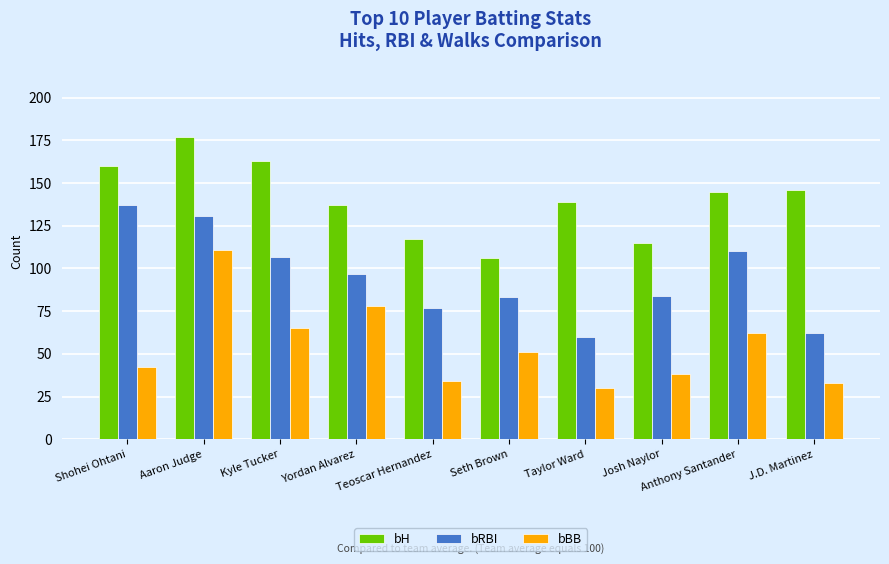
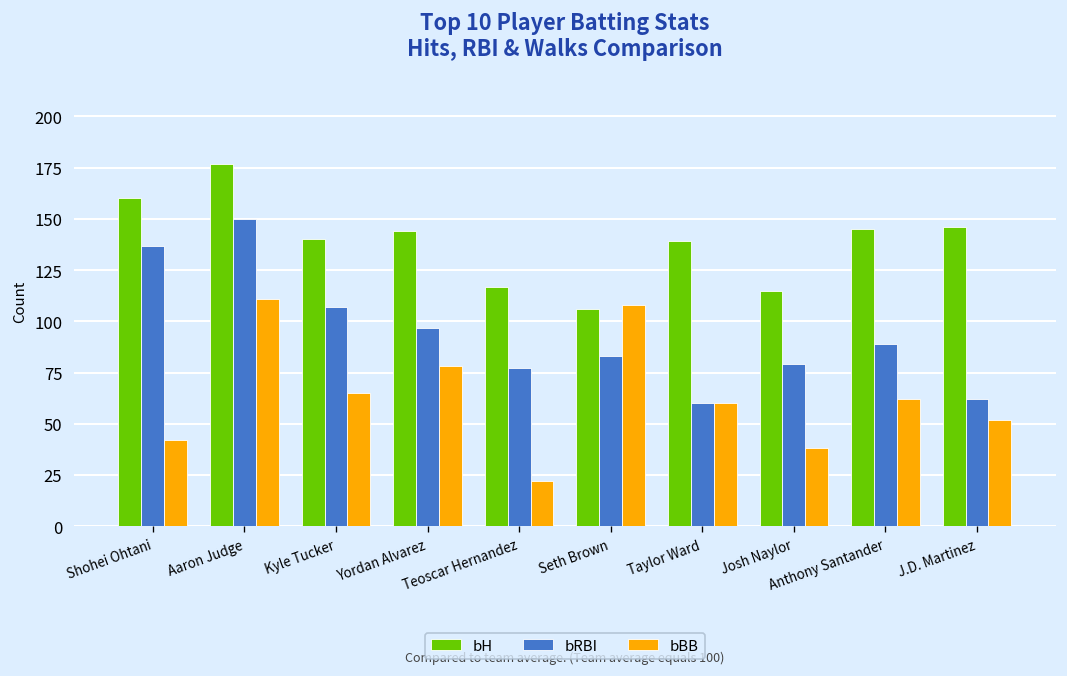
  {
    "bH": {
      "Shohei Ohtani": 160,
      "Aaron Judge": 177,
-     "Kyle Tucker": 163,
-     "Yordan Alvarez": 137,
+     "Kyle Tucker": 140,
+     "Yordan Alvarez": 144,
      "Teoscar Hernandez": 117,
      "Seth Brown": 106,
      "Taylor Ward": 139,
      "Josh Naylor": 115,
      "Anthony Santander": 145,
      "J.D. Martinez": 146
    },
    "bRBI": {
      "Shohei Ohtani": 137,
-     "Aaron Judge": 131,
+     "Aaron Judge": 150,
      "Kyle Tucker": 107,
      "Yordan Alvarez": 97,
      "Teoscar Hernandez": 77,
      "Seth Brown": 83,
      "Taylor Ward": 60,
-     "Josh Naylor": 84,
-     "Anthony Santander": 110,
+     "Josh Naylor": 79,
+     "Anthony Santander": 89,
      "J.D. Martinez": 62
    },
    "bBB": {
      "Shohei Ohtani": 42,
      "Aaron Judge": 111,
      "Kyle Tucker": 65,
      "Yordan Alvarez": 78,
-     "Teoscar Hernandez": 34,
-     "Seth Brown": 51,
-     "Taylor Ward": 30,
+     "Teoscar Hernandez": 22,
+     "Seth Brown": 108,
+     "Taylor Ward": 60,
      "Josh Naylor": 38,
      "Anthony Santander": 62,
-     "J.D. Martinez": 33
+     "J.D. Martinez": 52
    }
  }
